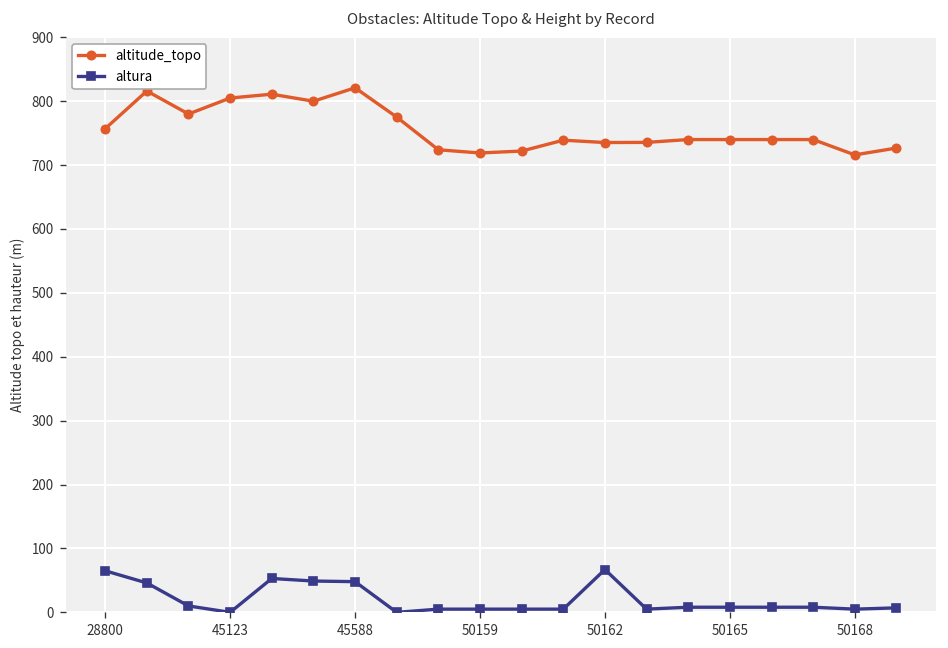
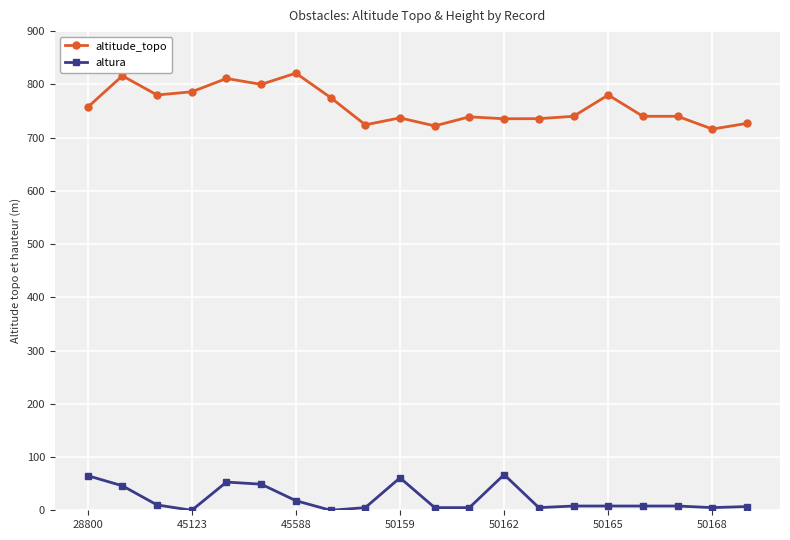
  {
    "altitude_topo": {
      "28800": 760,
-     "45123": 810,
+     "45123": 790,
      "45588": 820,
-     "50159": 720,
+     "50159": 740,
      "50162": 740,
-     "50165": 740,
+     "50165": 780,
      "50168": 720
    },
    "altura": {
      "28800": 70,
      "45123": 0,
-     "45588": 50,
-     "50159": 10,
+     "45588": 20,
+     "50159": 60,
      "50162": 70,
      "50165": 10,
      "50168": 10
    }
  }
